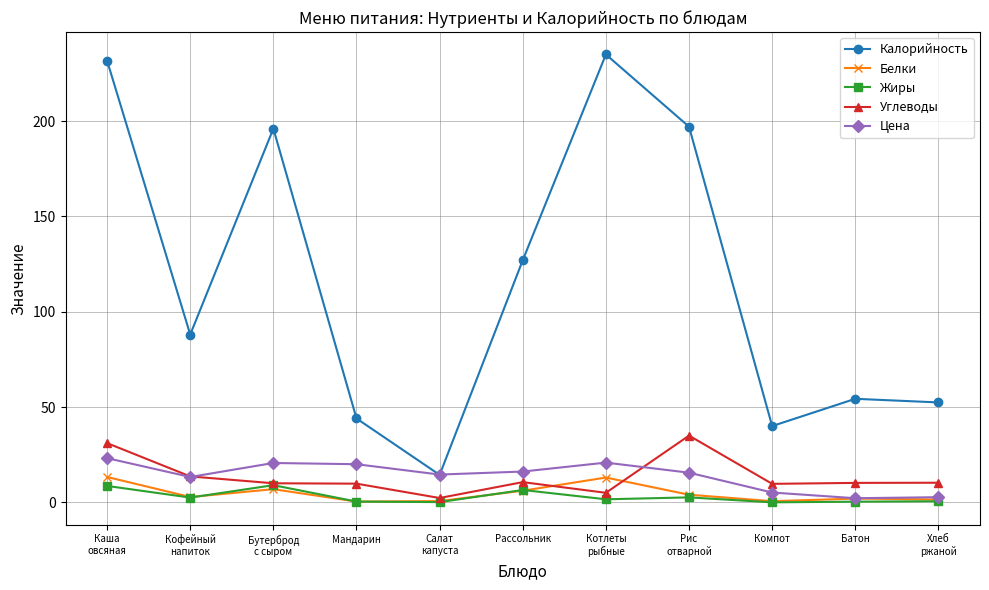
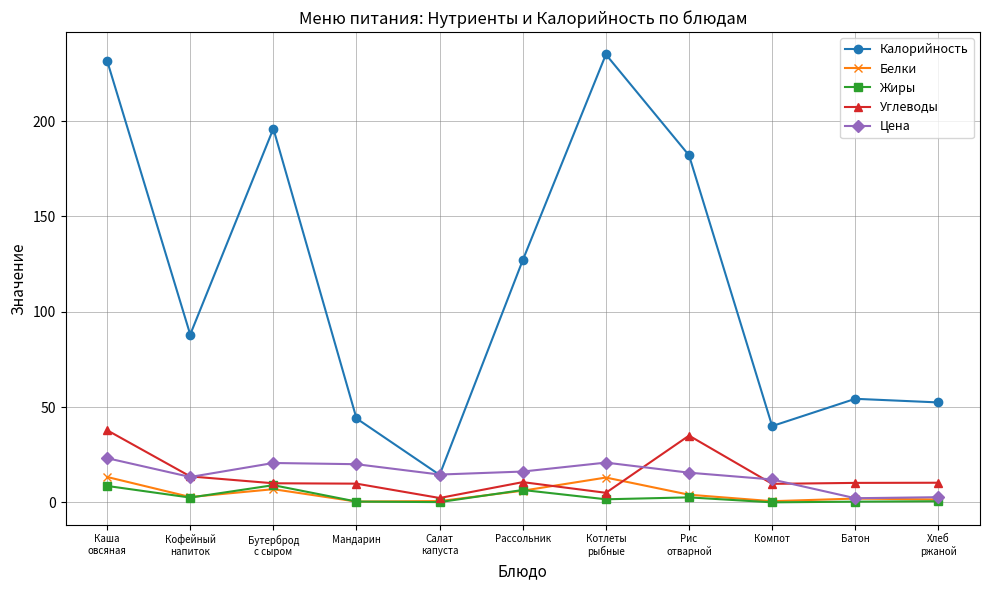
  {
    "Калорийность": {
      "Каша овсяная": 232,
      "Кофейный напиток": 88,
      "Бутерброд с сыром": 196,
      "Мандарин": 44,
      "Рассольник": 127,
      "Котлеты рыбные": 235,
-     "Рис отварной": 197,
+     "Рис отварной": 182,
      "Компот": 40,
      "Батон": 54,
      "Хлеб ржаной": 52
    },
    "Белки": {
      "Каша овсяная": 13,
      "Бутерброд с сыром": 7,
      "Котлеты рыбные": 13,
      "Рис отварной": 4
    },
    "Жиры": {
      "Каша овсяная": 9,
      "Котлеты рыбные": 2,
      "Рис отварной": 3,
      "Батон": 0
    },
    "Углеводы": {
-     "Каша овсяная": 31,
+     "Каша овсяная": 38,
      "Мандарин": 10,
      "Салат капуста": 2,
      "Рассольник": 11,
      "Котлеты рыбные": 5,
      "Рис отварной": 35,
      "Компот": 10,
      "Батон": 10,
      "Хлеб ржаной": 10
    },
    "Цена": {
      "Каша овсяная": 23,
      "Бутерброд с сыром": 21,
      "Мандарин": 20,
      "Рассольник": 16,
      "Котлеты рыбные": 21,
      "Рис отварной": 16,
-     "Компот": 5
+     "Компот": 12
    }
  }
